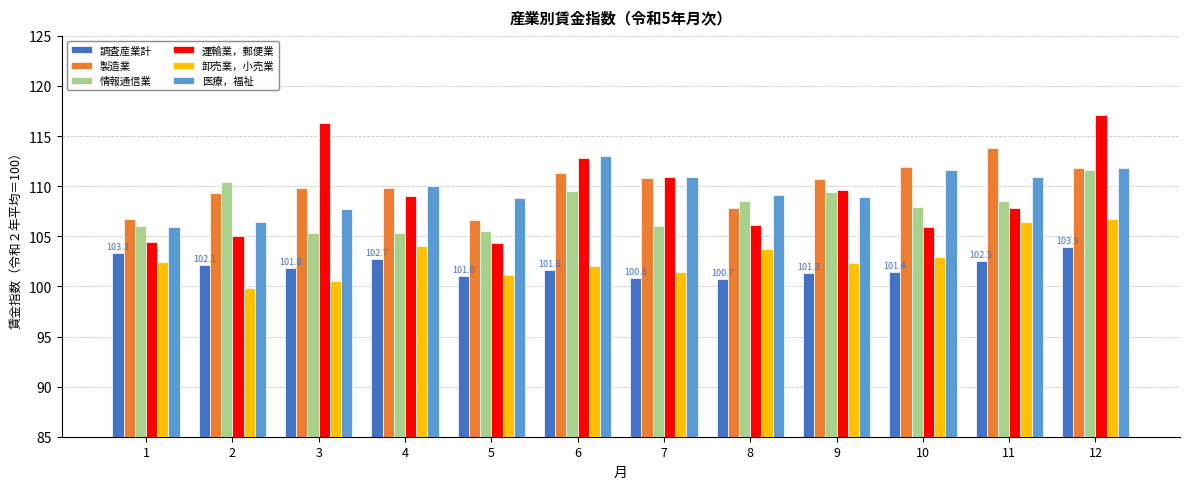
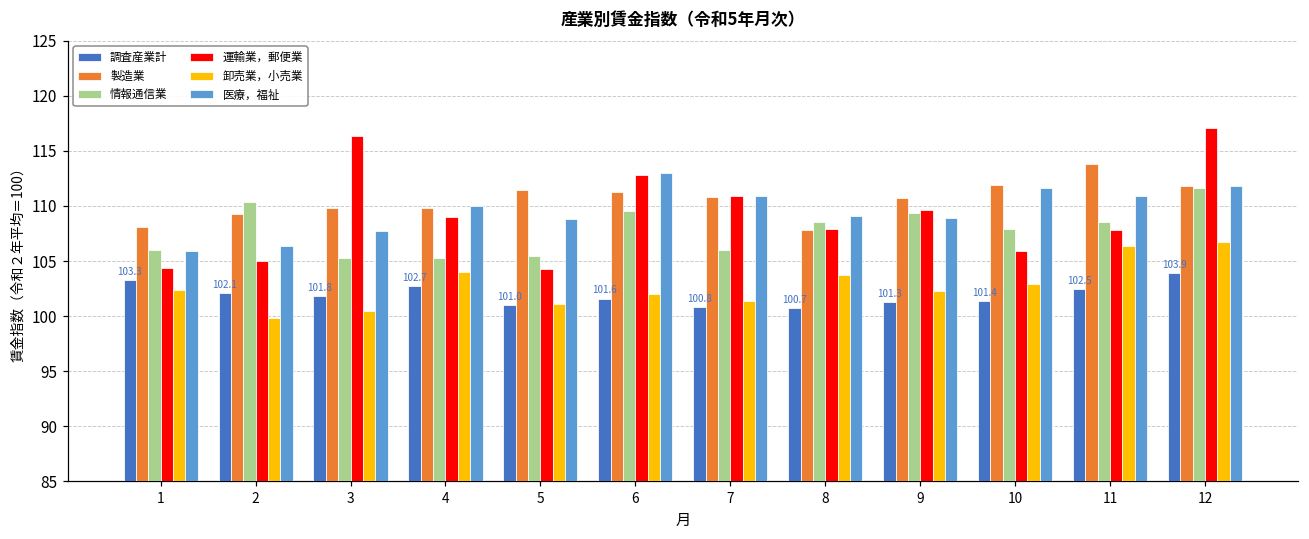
  {
    "製造業": {
-     "1": 106.7,
+     "1": 108.1,
      "2": 109.3,
      "3": 109.8,
      "4": 109.8,
-     "5": 106.6,
+     "5": 111.4,
      "6": 111.3,
      "7": 110.8,
      "8": 107.8,
      "9": 110.7,
      "10": 111.9,
      "11": 113.8,
      "12": 111.8
    },
    "情報通信業": {
      "1": 106.0,
      "2": 110.4,
      "3": 105.3,
      "4": 105.3,
      "5": 105.5,
      "6": 109.5,
      "7": 106.0,
      "8": 108.5,
      "9": 109.4,
      "10": 107.9,
      "11": 108.5,
      "12": 111.6
    },
    "運輸業，郵便業": {
      "1": 104.4,
      "2": 105.0,
      "3": 116.3,
      "4": 109.0,
      "5": 104.3,
      "6": 112.8,
      "7": 110.9,
-     "8": 106.1,
+     "8": 107.9,
      "9": 109.6,
      "10": 105.9,
      "11": 107.8,
      "12": 117.1
    },
    "卸売業，小売業": {
      "1": 102.4,
      "2": 99.8,
      "3": 100.5,
      "4": 104.0,
      "5": 101.1,
      "6": 102.0,
      "7": 101.4,
      "8": 103.7,
      "9": 102.3,
      "10": 102.9,
      "11": 106.4,
      "12": 106.7
    }
  }
